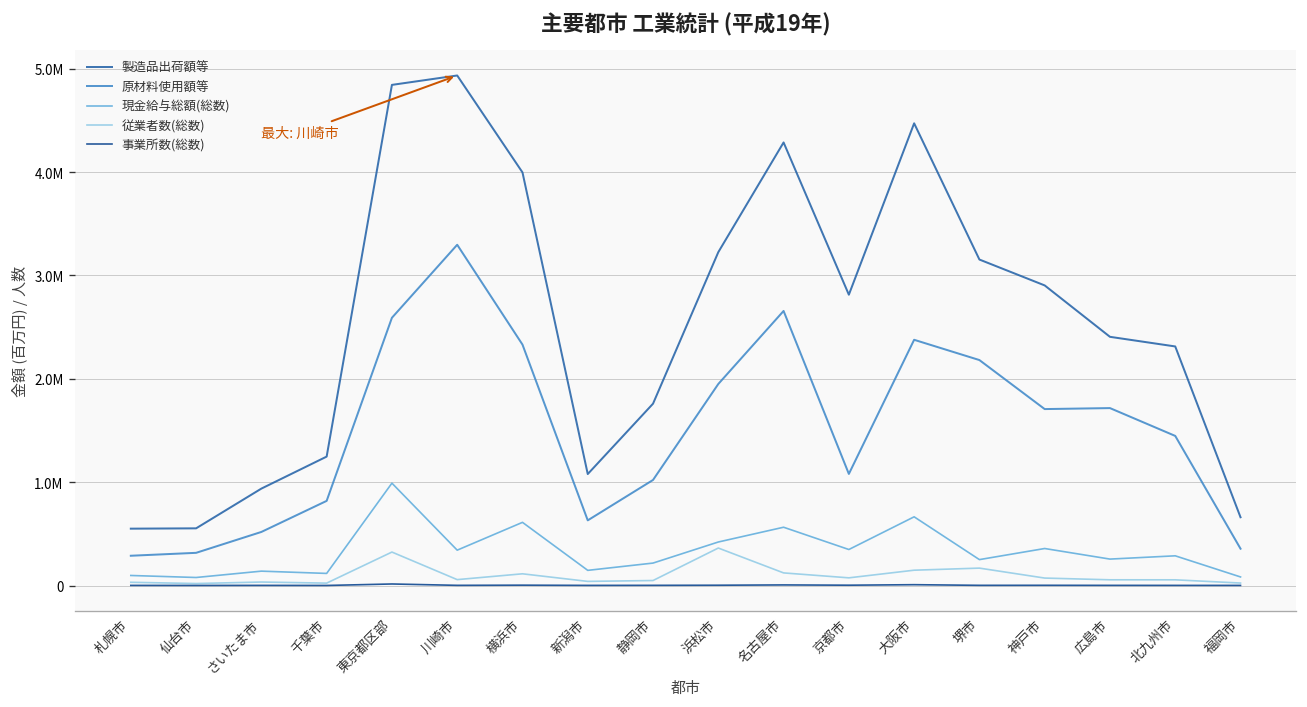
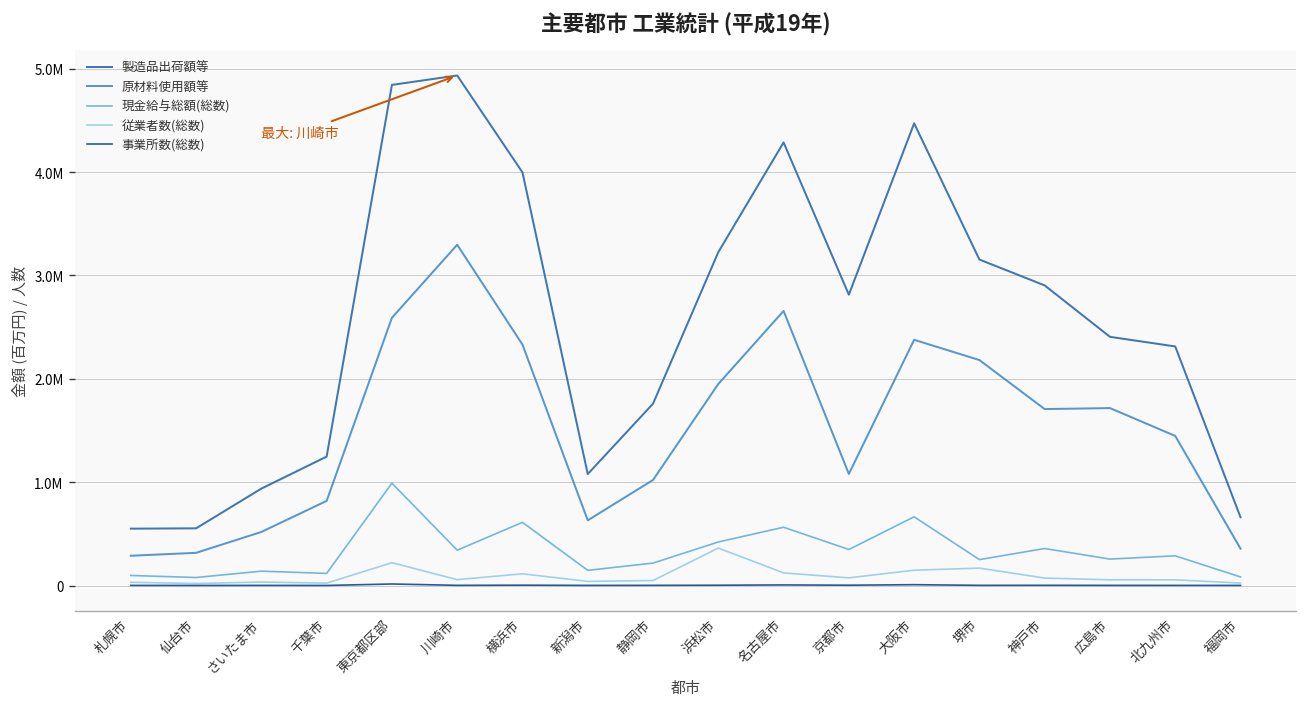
  {
    "従業者数(総数)": {
      "札幌市": 0,
      "さいたま市": 0,
-     "東京都区部": 300000,
+     "東京都区部": 200000,
      "川崎市": 100000,
      "横浜市": 100000,
      "新潟市": 0,
      "静岡市": 0,
      "浜松市": 400000,
      "名古屋市": 100000,
      "京都市": 100000,
      "大阪市": 100000,
      "堺市": 200000,
      "神戸市": 100000,
      "広島市": 100000,
      "北九州市": 100000
    }
  }
